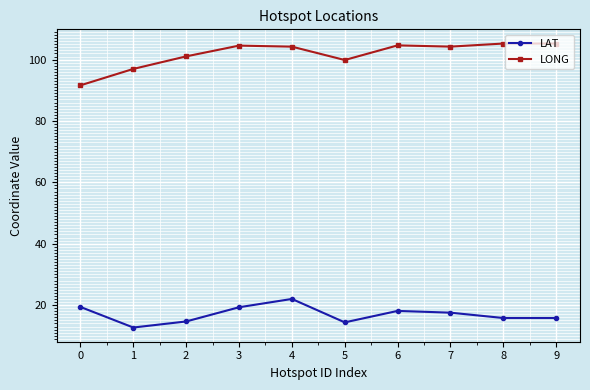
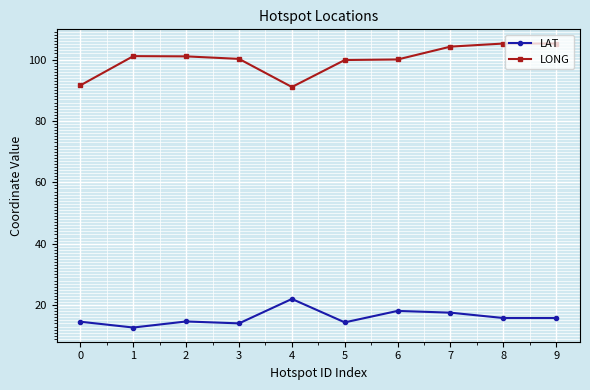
  {
    "LAT": {
-     "0": 19,
+     "0": 15,
      "1": 13,
      "2": 15,
-     "3": 19,
+     "3": 14,
      "4": 22,
      "5": 14,
      "6": 18,
      "7": 18,
      "8": 16,
      "9": 16
    },
    "LONG": {
      "0": 92,
-     "1": 97,
+     "1": 101,
      "2": 101,
-     "3": 105,
-     "4": 104,
+     "3": 100,
+     "4": 91,
      "5": 100,
-     "6": 105,
+     "6": 100,
      "7": 104,
      "8": 105
    }
  }
